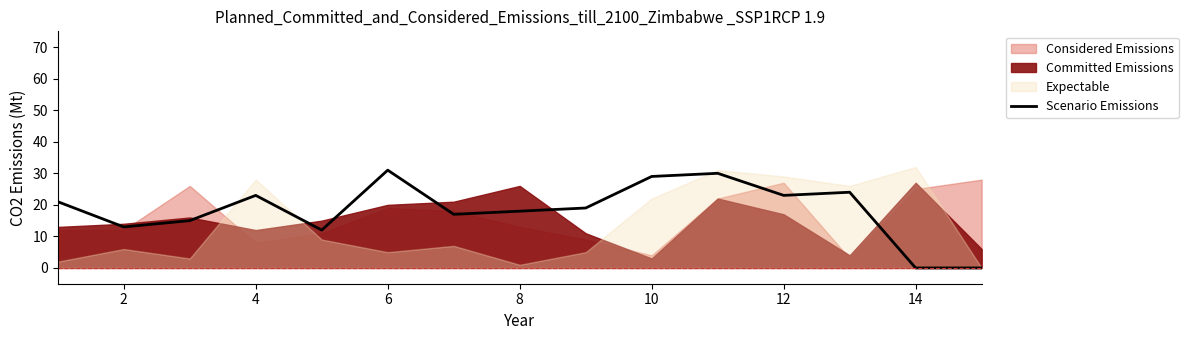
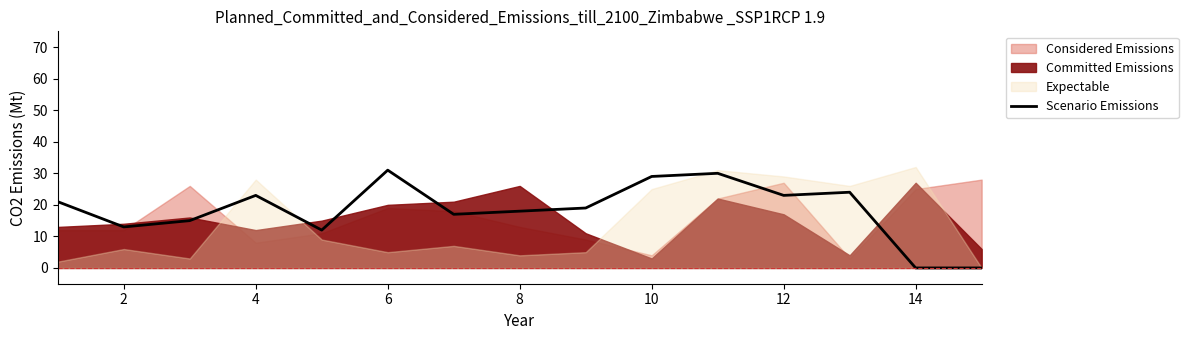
  {
    "Scenario Emissions": {
      "2": 13,
      "4": 23,
      "6": 31,
      "8": 18,
      "10": 29,
      "12": 23,
      "14": 0
    },
    "Considered Emissions": {
      "2": 12,
      "4": 8,
      "6": 19,
      "8": 13,
      "10": 4,
      "12": 27,
      "14": 25
    },
    "Committed Emissions": {
      "2": 14,
      "4": 12,
      "6": 20,
      "8": 26,
      "10": 3,
      "12": 17,
      "14": 27
    },
    "Expectable": {
      "2": 6,
      "4": 28,
      "6": 5,
-     "8": 1,
-     "10": 22,
+     "8": 4,
+     "10": 25,
      "12": 29,
      "14": 32
    }
  }
